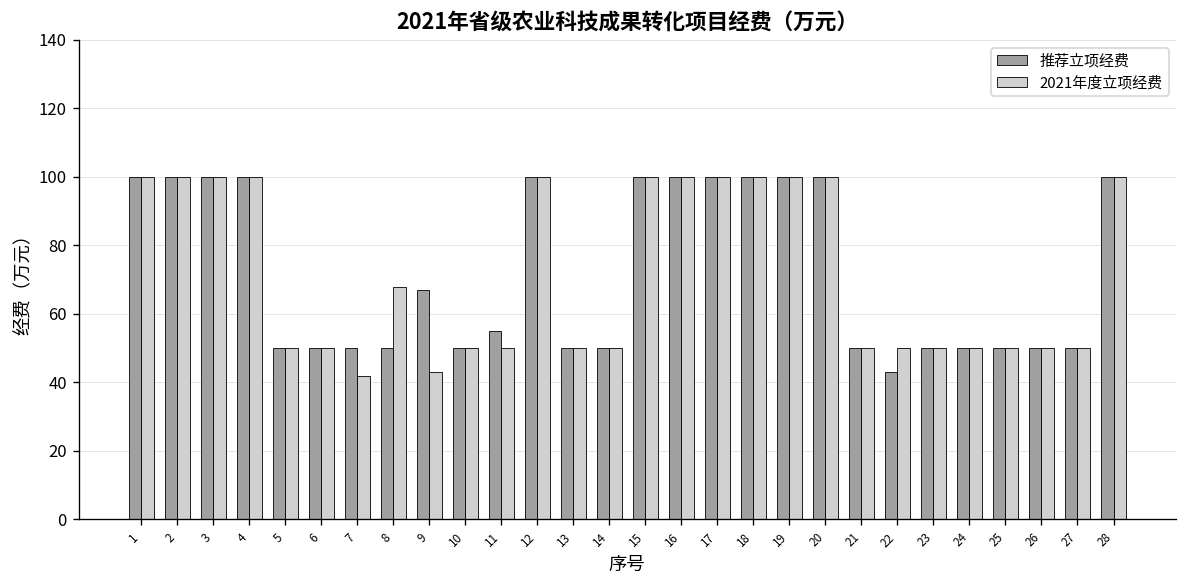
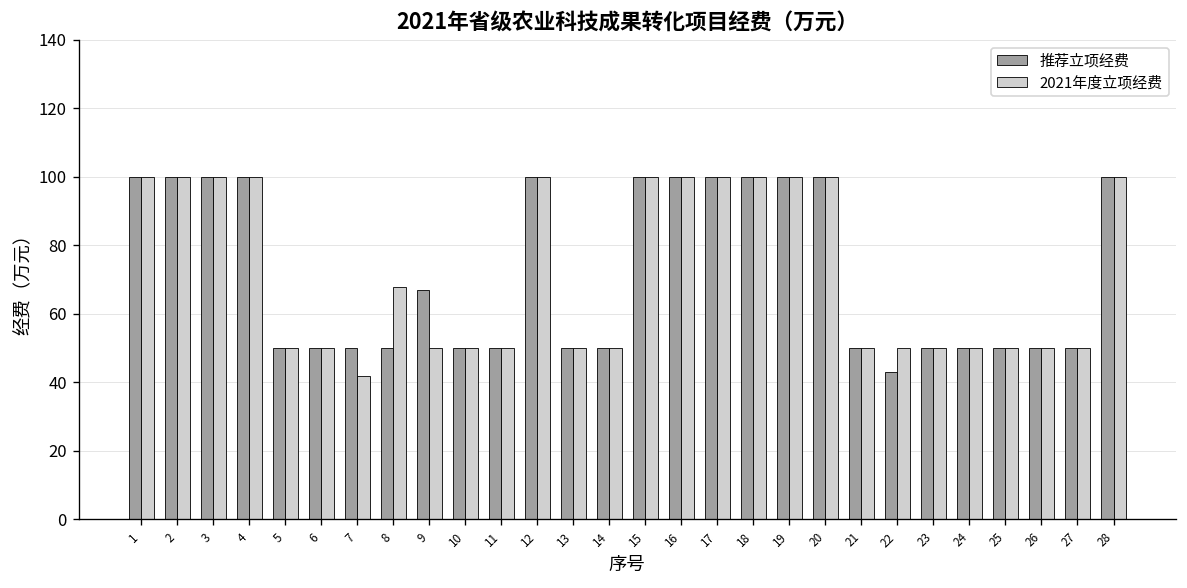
  {
    "推荐立项经费": {
      "1": 100,
      "2": 100,
      "3": 100,
      "4": 100,
      "5": 50,
      "6": 50,
      "7": 50,
      "8": 50,
      "9": 67,
      "10": 50,
-     "11": 55,
+     "11": 50,
      "12": 100,
      "13": 50,
      "14": 50,
      "15": 100,
      "16": 100,
      "17": 100,
      "18": 100,
      "19": 100,
      "20": 100,
      "21": 50,
      "22": 43,
      "23": 50,
      "24": 50,
      "25": 50,
      "26": 50,
      "27": 50,
      "28": 100
    },
    "2021年度立项经费": {
      "1": 100,
      "2": 100,
      "3": 100,
      "4": 100,
      "5": 50,
      "6": 50,
      "7": 42,
      "8": 68,
-     "9": 43,
+     "9": 50,
      "10": 50,
      "11": 50,
      "12": 100,
      "13": 50,
      "14": 50,
      "15": 100,
      "16": 100,
      "17": 100,
      "18": 100,
      "19": 100,
      "20": 100,
      "21": 50,
      "22": 50,
      "23": 50,
      "24": 50,
      "25": 50,
      "26": 50,
      "27": 50,
      "28": 100
    }
  }
